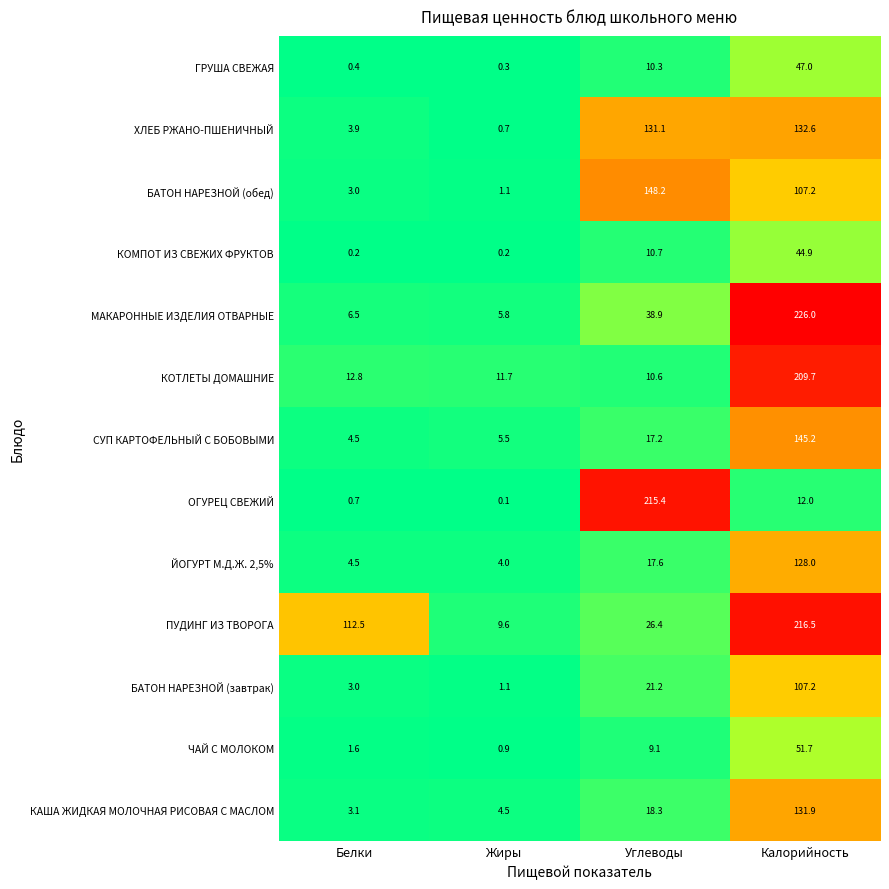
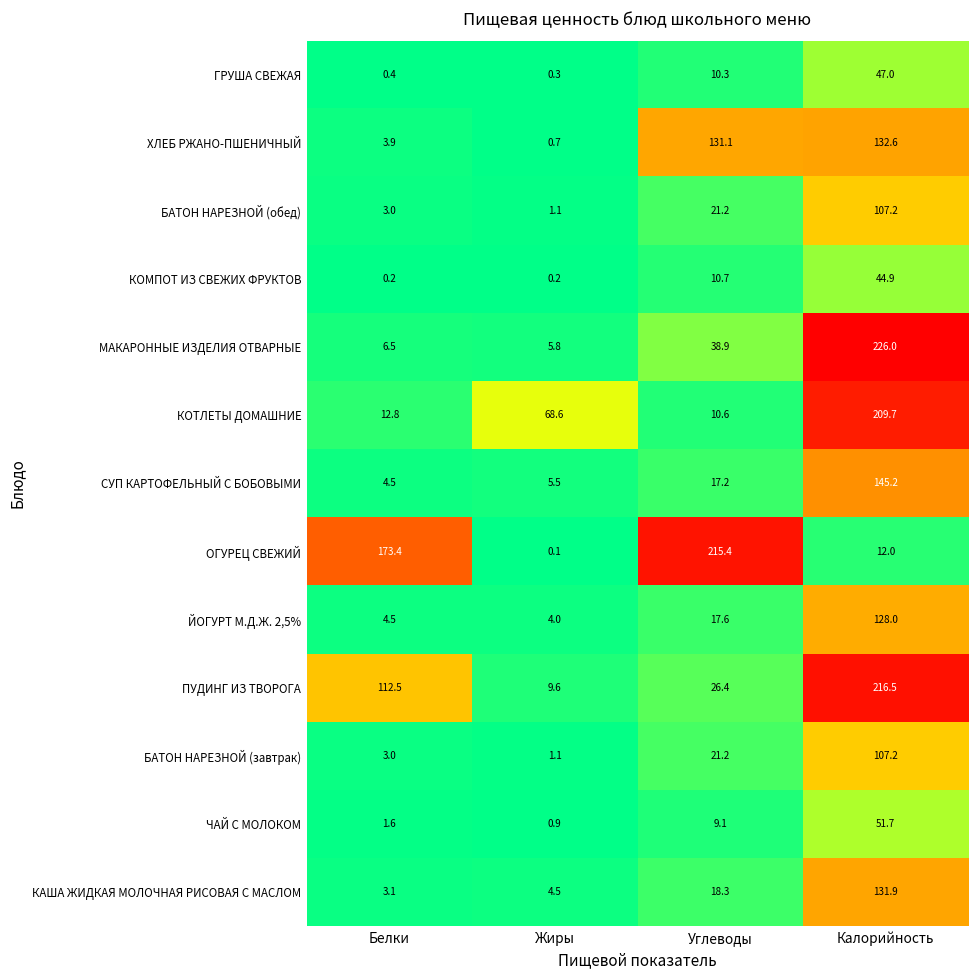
  {
    "ГРУША СВЕЖАЯ": {
      "Белки": 0.4,
      "Жиры": 0.3,
      "Углеводы": 10.3,
      "Калорийность": 47.0
    },
    "ХЛЕБ РЖАНО-ПШЕНИЧНЫЙ": {
      "Белки": 3.9,
      "Жиры": 0.7,
      "Углеводы": 131.1,
      "Калорийность": 132.6
    },
    "БАТОН НАРЕЗНОЙ (обед)": {
      "Белки": 3.0,
      "Жиры": 1.1,
-     "Углеводы": 148.2,
+     "Углеводы": 21.2,
      "Калорийность": 107.2
    },
    "КОМПОТ ИЗ СВЕЖИХ ФРУКТОВ": {
      "Белки": 0.2,
      "Жиры": 0.2,
      "Углеводы": 10.7,
      "Калорийность": 44.9
    },
    "МАКАРОННЫЕ ИЗДЕЛИЯ ОТВАРНЫЕ": {
      "Белки": 6.5,
      "Жиры": 5.8,
      "Углеводы": 38.9,
      "Калорийность": 226.0
    },
    "КОТЛЕТЫ ДОМАШНИЕ": {
      "Белки": 12.8,
-     "Жиры": 11.7,
+     "Жиры": 68.6,
      "Углеводы": 10.6,
      "Калорийность": 209.7
    },
    "СУП КАРТОФЕЛЬНЫЙ С БОБОВЫМИ": {
      "Белки": 4.5,
      "Жиры": 5.5,
      "Углеводы": 17.2,
      "Калорийность": 145.2
    },
    "ОГУРЕЦ СВЕЖИЙ": {
-     "Белки": 0.7,
+     "Белки": 173.4,
      "Жиры": 0.1,
      "Углеводы": 215.4,
      "Калорийность": 12.0
    },
    "ЙОГУРТ М.Д.Ж. 2,5%": {
      "Белки": 4.5,
      "Жиры": 4.0,
      "Углеводы": 17.6,
      "Калорийность": 128.0
    },
    "ПУДИНГ ИЗ ТВОРОГА": {
      "Белки": 112.5,
      "Жиры": 9.6,
      "Углеводы": 26.4,
      "Калорийность": 216.5
    },
    "БАТОН НАРЕЗНОЙ (завтрак)": {
      "Белки": 3.0,
      "Жиры": 1.1,
      "Углеводы": 21.2,
      "Калорийность": 107.2
    },
    "ЧАЙ С МОЛОКОМ": {
      "Белки": 1.6,
      "Жиры": 0.9,
      "Углеводы": 9.1,
      "Калорийность": 51.7
    },
    "КАША ЖИДКАЯ МОЛОЧНАЯ РИСОВАЯ С МАСЛОМ": {
      "Белки": 3.1,
      "Жиры": 4.5,
      "Углеводы": 18.3,
      "Калорийность": 131.9
    }
  }
